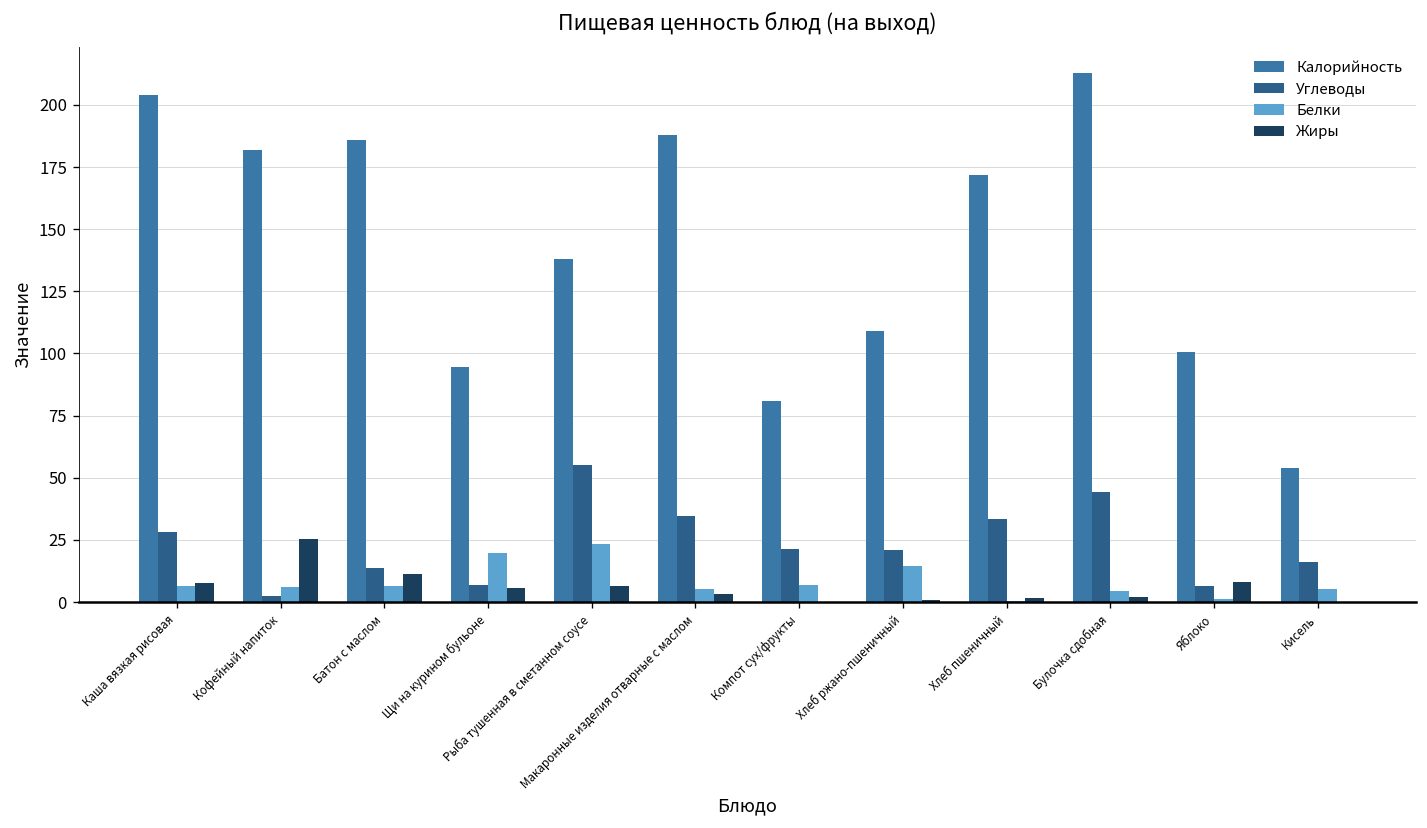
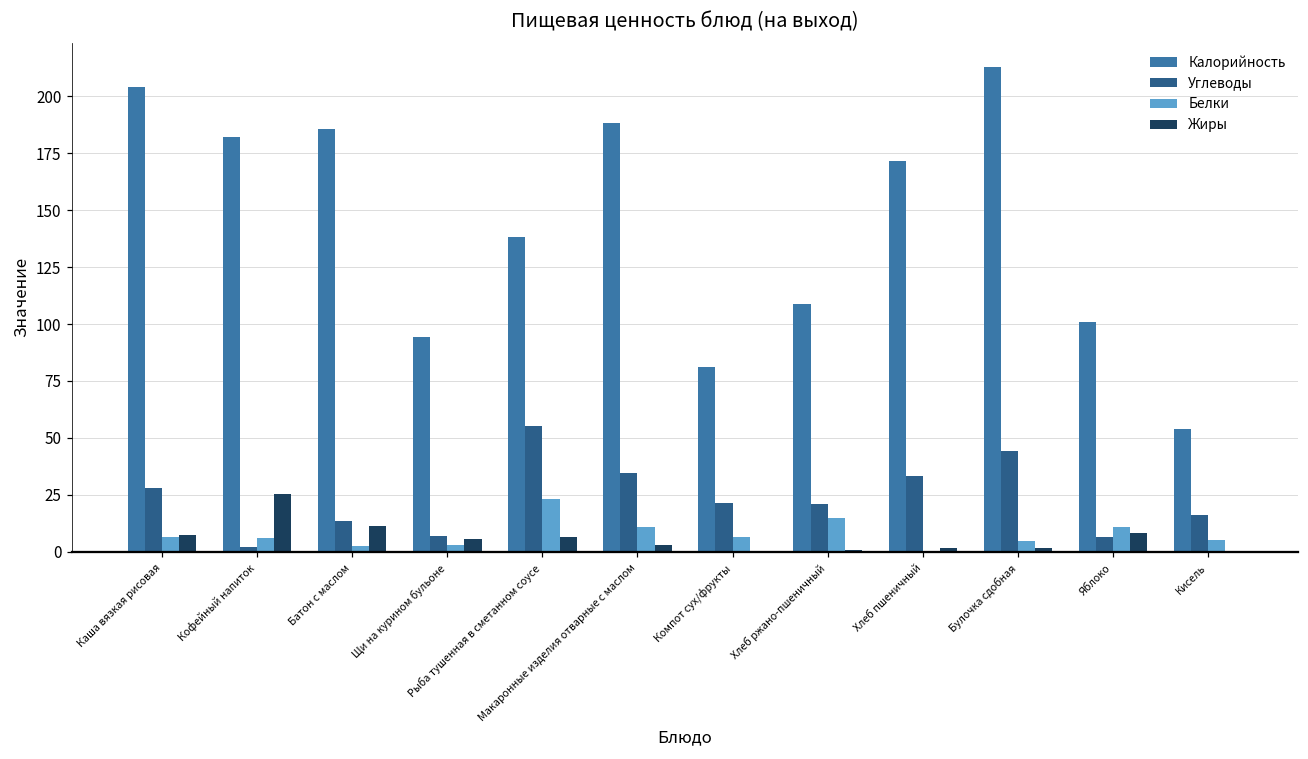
  {
    "Белки": {
      "Каша вязкая рисовая": 7,
      "Кофейный напиток": 6,
-     "Батон с маслом": 6,
-     "Щи на курином бульоне": 20,
+     "Батон с маслом": 3,
+     "Щи на курином бульоне": 3,
      "Рыба тушенная в сметанном соусе": 23,
-     "Макаронные изделия отварные с маслом": 5,
+     "Макаронные изделия отварные с маслом": 11,
      "Компот сух/фрукты": 7,
      "Хлеб ржано-пшеничный": 15,
      "Булочка сдобная": 5,
-     "Яблоко": 1,
+     "Яблоко": 11,
      "Кисель": 5
    }
  }
